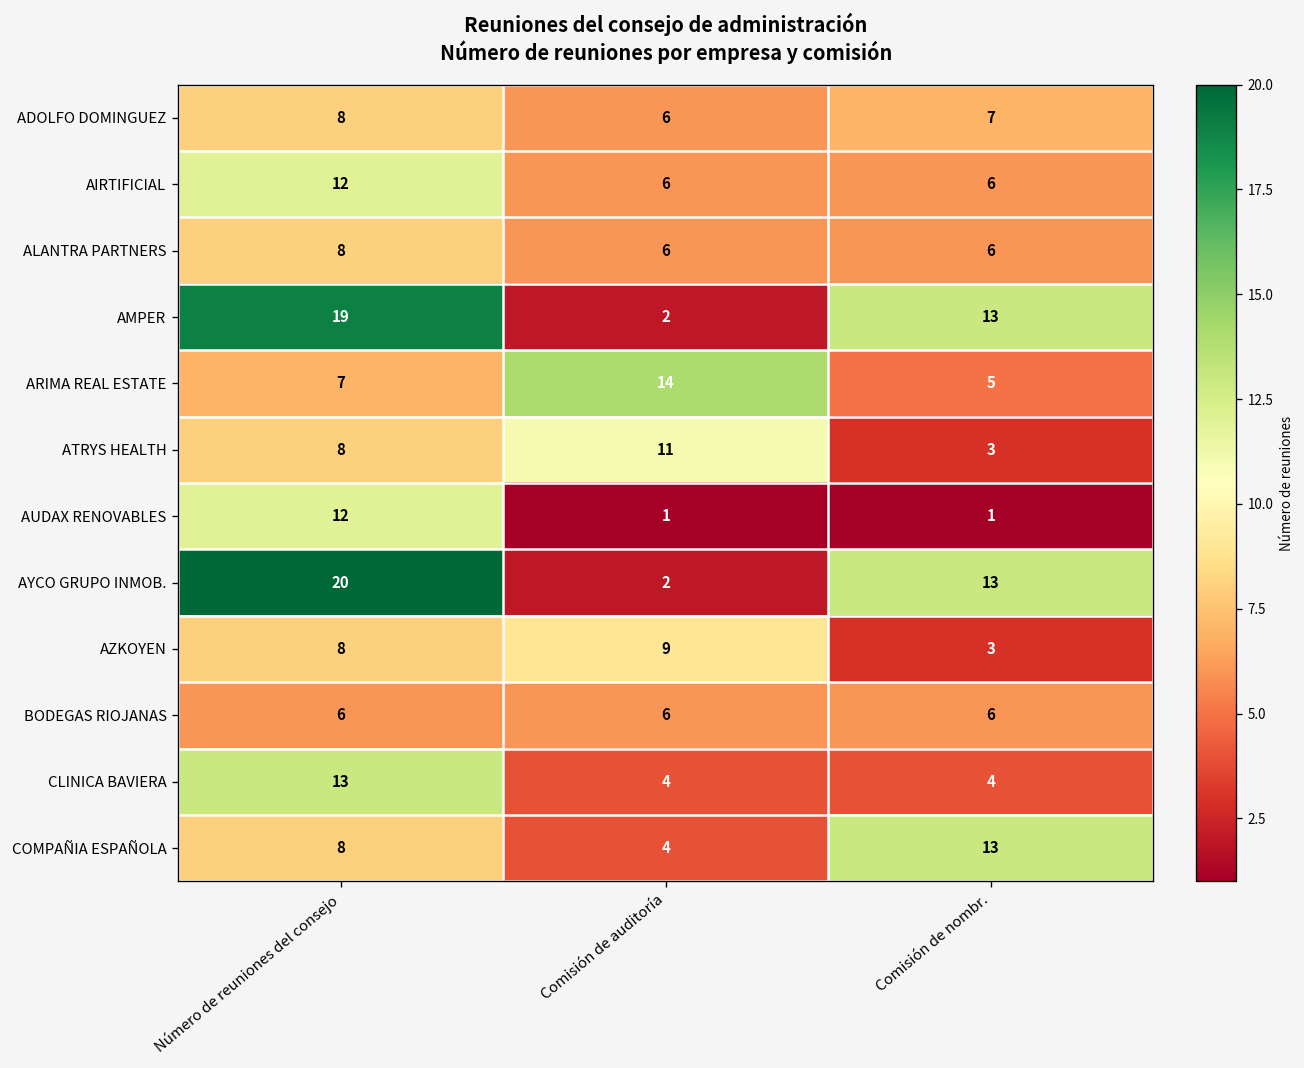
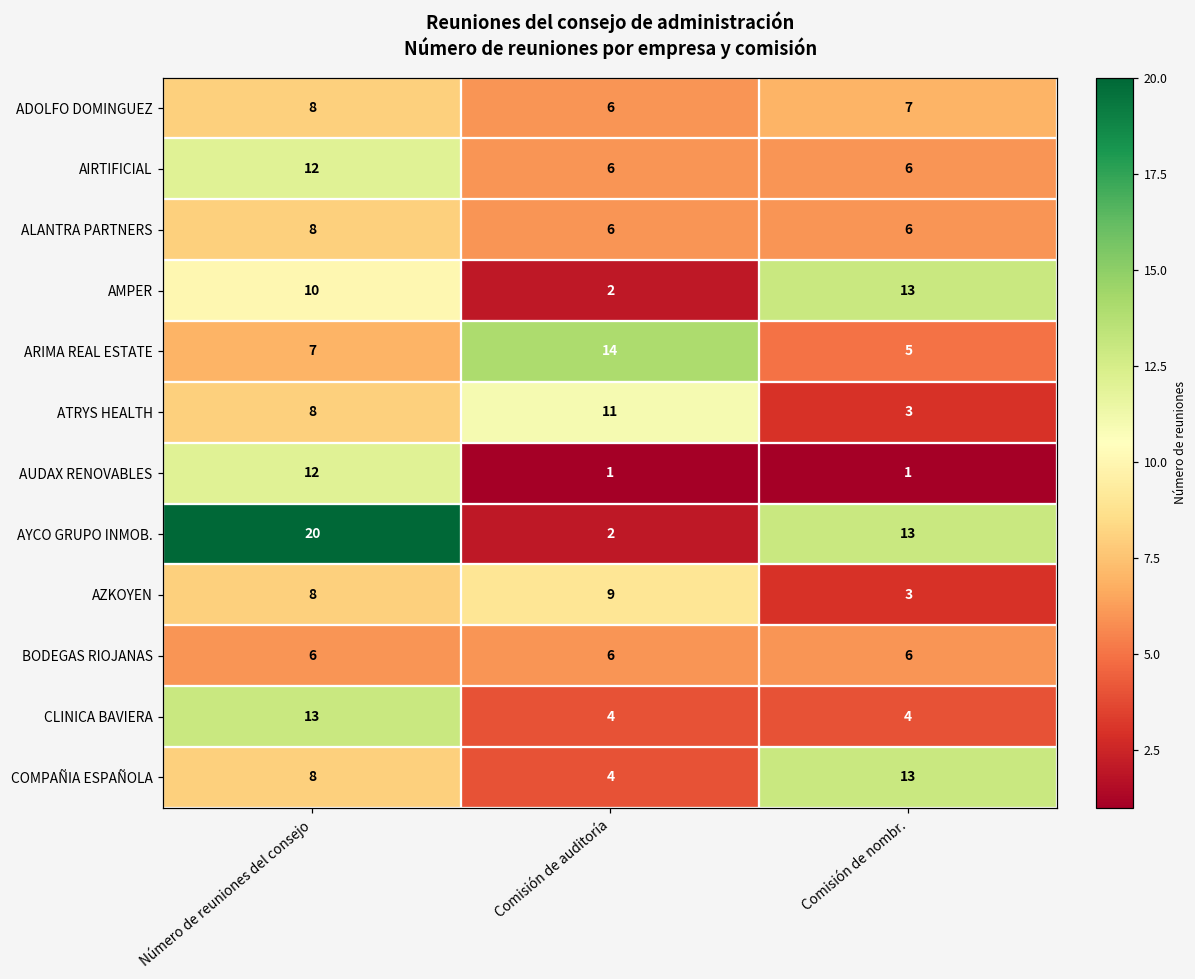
  {
    "ADOLFO DOMINGUEZ": {
      "Número de reuniones del consejo": 8,
      "Comisión de auditoría": 6,
      "Comisión de nombr.": 7
    },
    "AIRTIFICIAL": {
      "Número de reuniones del consejo": 12,
      "Comisión de auditoría": 6,
      "Comisión de nombr.": 6
    },
    "ALANTRA PARTNERS": {
      "Número de reuniones del consejo": 8,
      "Comisión de auditoría": 6,
      "Comisión de nombr.": 6
    },
    "AMPER": {
-     "Número de reuniones del consejo": 19,
+     "Número de reuniones del consejo": 10,
      "Comisión de auditoría": 2,
      "Comisión de nombr.": 13
    },
    "ARIMA REAL ESTATE": {
      "Número de reuniones del consejo": 7,
      "Comisión de auditoría": 14,
      "Comisión de nombr.": 5
    },
    "ATRYS HEALTH": {
      "Número de reuniones del consejo": 8,
      "Comisión de auditoría": 11,
      "Comisión de nombr.": 3
    },
    "AUDAX RENOVABLES": {
      "Número de reuniones del consejo": 12,
      "Comisión de auditoría": 1,
      "Comisión de nombr.": 1
    },
    "AYCO GRUPO INMOB.": {
      "Número de reuniones del consejo": 20,
      "Comisión de auditoría": 2,
      "Comisión de nombr.": 13
    },
    "AZKOYEN": {
      "Número de reuniones del consejo": 8,
      "Comisión de auditoría": 9,
      "Comisión de nombr.": 3
    },
    "BODEGAS RIOJANAS": {
      "Número de reuniones del consejo": 6,
      "Comisión de auditoría": 6,
      "Comisión de nombr.": 6
    },
    "CLINICA BAVIERA": {
      "Número de reuniones del consejo": 13,
      "Comisión de auditoría": 4,
      "Comisión de nombr.": 4
    },
    "COMPAÑIA ESPAÑOLA": {
      "Número de reuniones del consejo": 8,
      "Comisión de auditoría": 4,
      "Comisión de nombr.": 13
    }
  }
